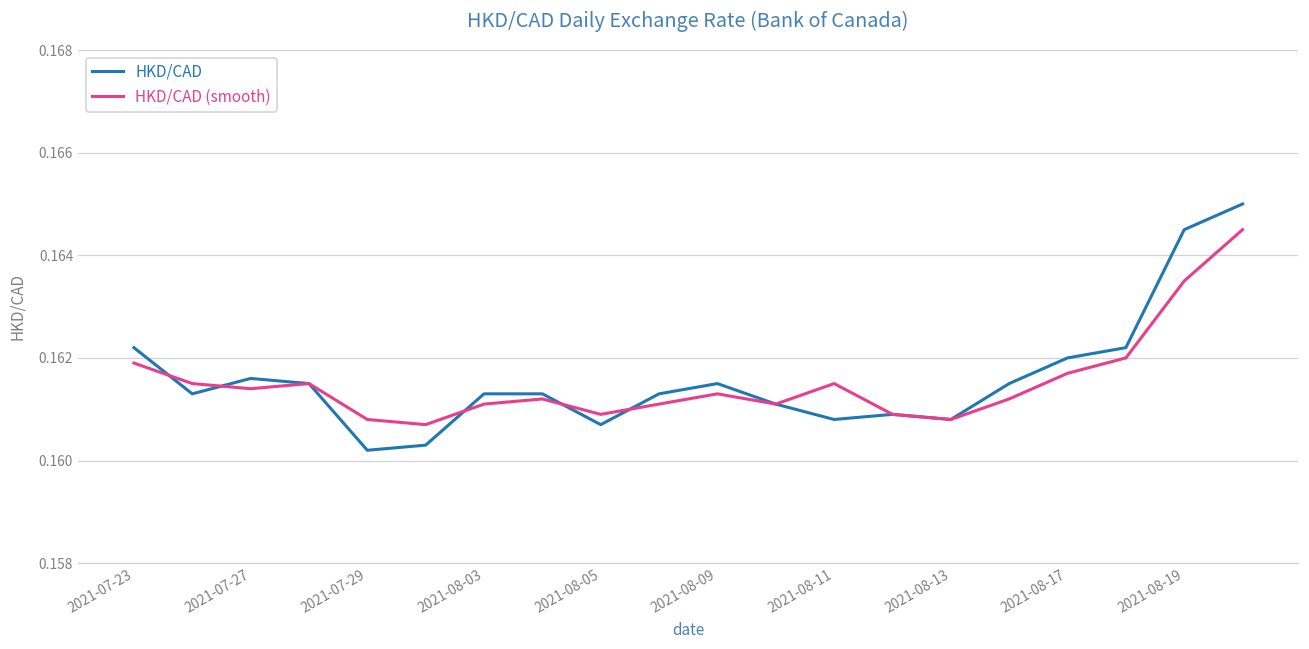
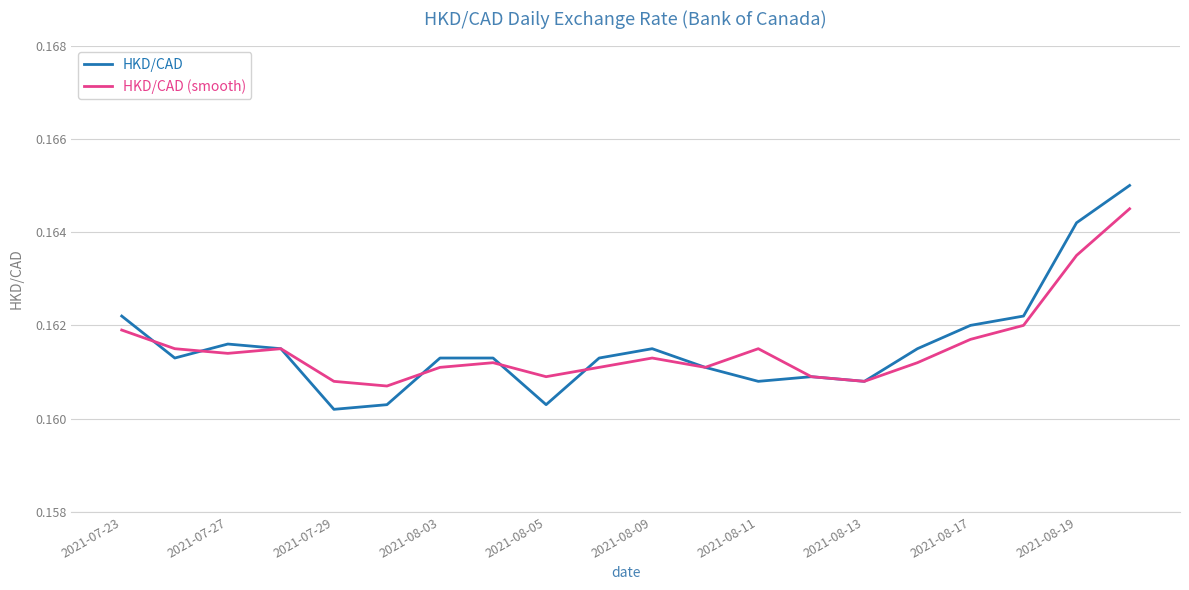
  {
    "HKD/CAD": {
      "2021-07-23": 0.1622,
      "2021-07-27": 0.1616,
      "2021-07-29": 0.1602,
      "2021-08-03": 0.1613,
-     "2021-08-05": 0.1607,
+     "2021-08-05": 0.1603,
      "2021-08-09": 0.1615,
      "2021-08-11": 0.1608,
      "2021-08-17": 0.1620,
-     "2021-08-19": 0.1645
+     "2021-08-19": 0.1642
    },
    "HKD/CAD (smooth)": {
      "2021-07-23": 0.1619,
      "2021-07-27": 0.1614,
      "2021-07-29": 0.1608,
      "2021-08-03": 0.1611,
      "2021-08-05": 0.1609,
      "2021-08-09": 0.1613,
      "2021-08-11": 0.1615,
      "2021-08-17": 0.1617,
      "2021-08-19": 0.1635
    }
  }
